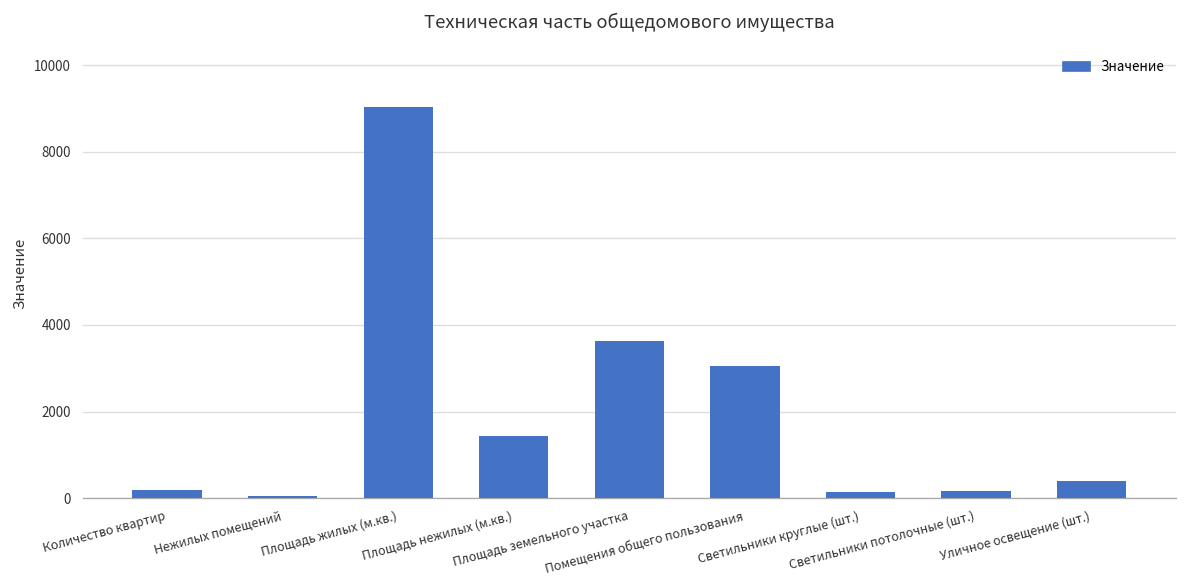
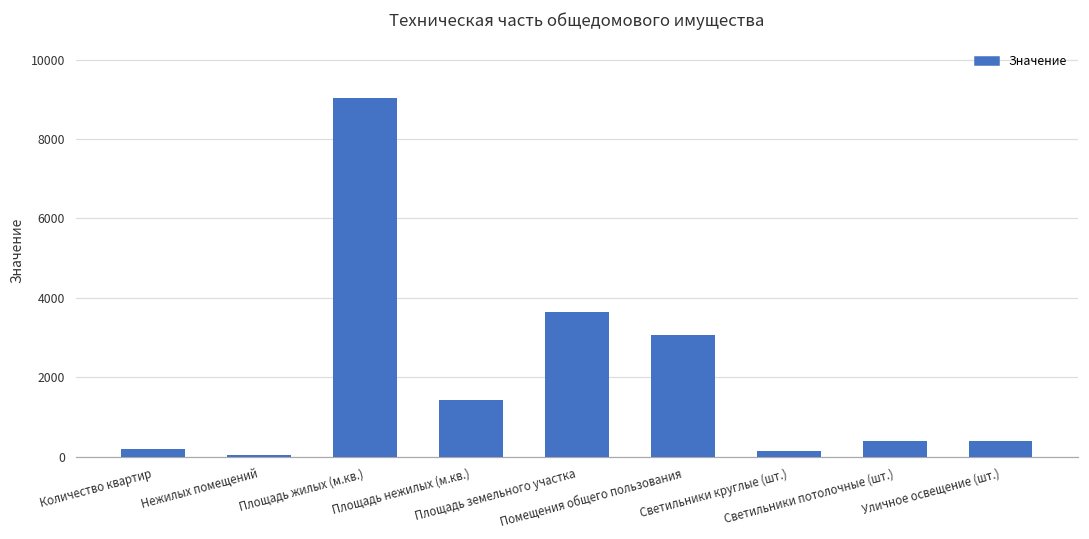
  {
    "Количество квартир": 200,
    "Площадь жилых (м.кв.)": 9000,
    "Площадь нежилых (м.кв.)": 1400,
    "Площадь земельного участка": 3600,
    "Помещения общего пользования": 3100,
    "Светильники круглые (шт.)": 100,
-   "Светильники потолочные (шт.)": 200,
+   "Светильники потолочные (шт.)": 400,
    "Уличное освещение (шт.)": 400
  }
